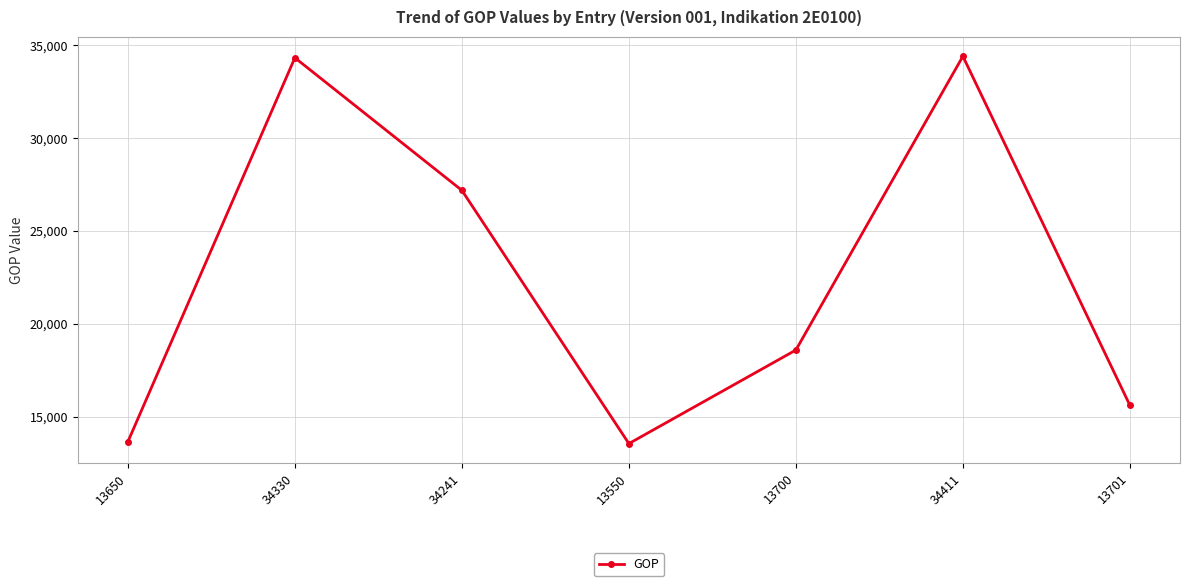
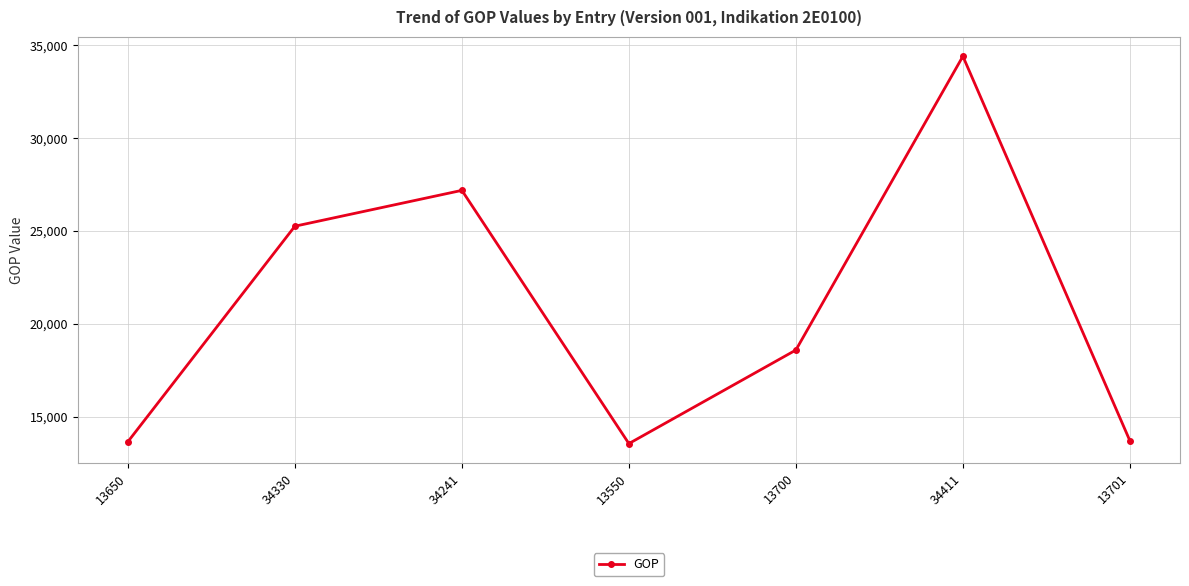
  {
    "13650": "13,700",
-   "34330": "34,300",
+   "34330": "25,300",
    "34241": "27,200",
    "13550": "13,600",
    "13700": "18,600",
    "34411": "34,400",
-   "13701": "15,600"
+   "13701": "13,700"
  }
